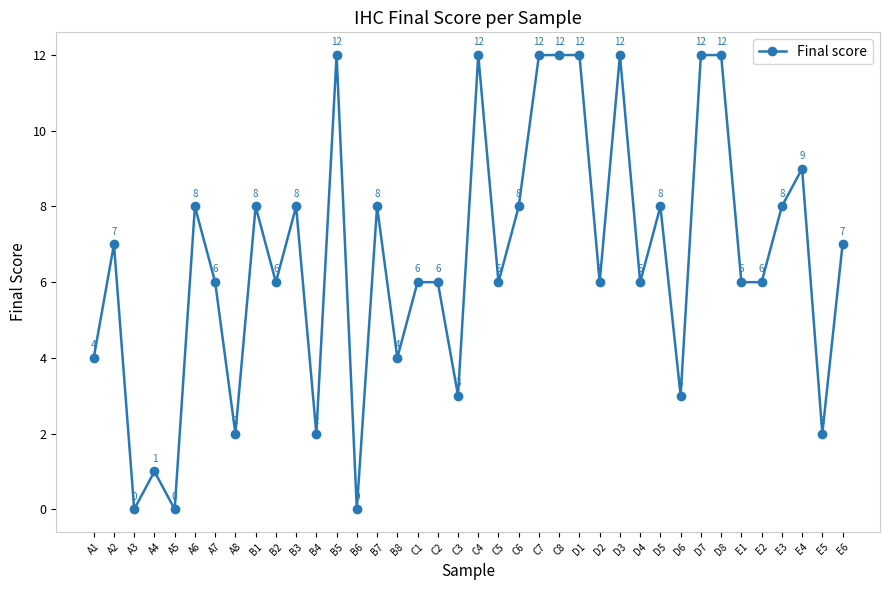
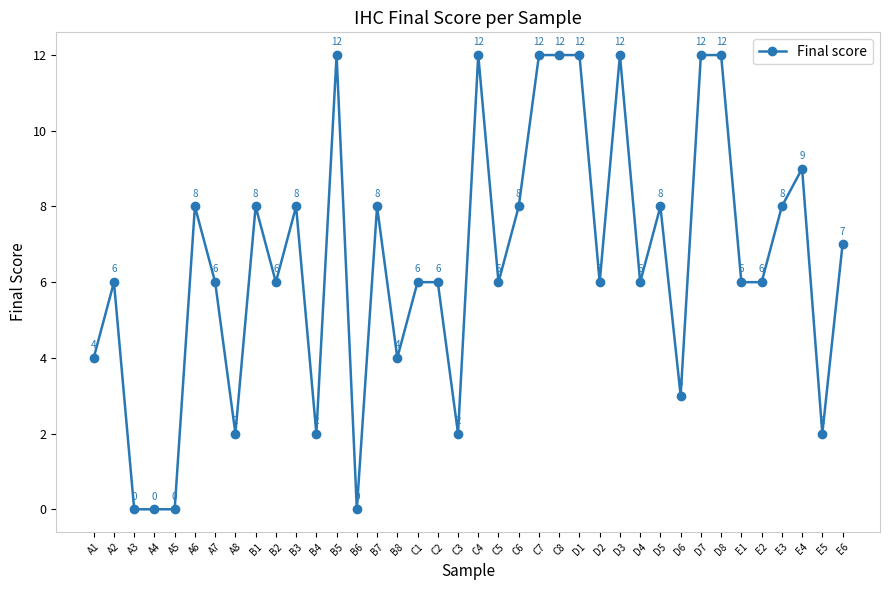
  {
    "A1": 4,
-   "A2": 7,
+   "A2": 6,
    "A3": 0,
-   "A4": 1,
+   "A4": 0,
    "A5": 0,
    "A6": 8,
    "A7": 6,
    "B1": 8,
    "B2": 6,
    "B3": 8,
    "B4": 2,
    "B5": 12,
    "B7": 8,
    "B8": 4,
    "C1": 6,
    "C2": 6,
-   "C3": 3,
+   "C3": 2,
    "C4": 12,
    "C6": 8,
    "C7": 12,
    "C8": 12,
    "D1": 12,
    "D3": 12,
    "D4": 6,
    "D5": 8,
    "D7": 12,
    "D8": 12,
    "E1": 6,
    "E2": 6,
    "E3": 8,
    "E4": 9,
    "E6": 7
  }
